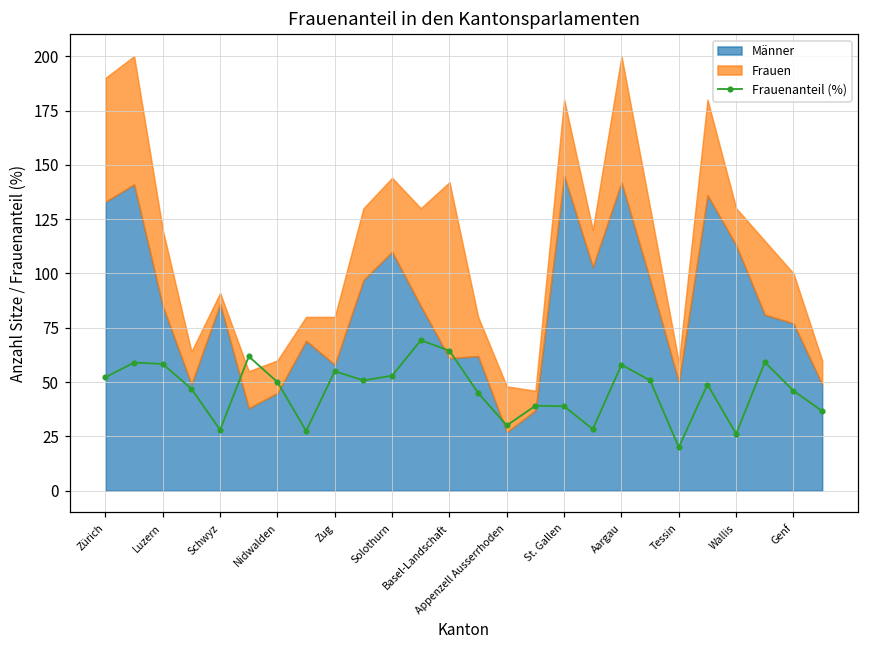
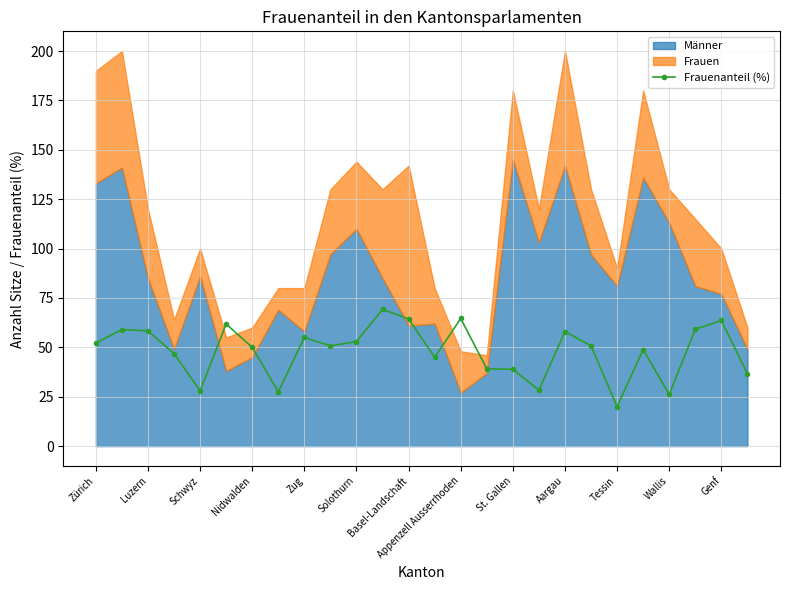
  {
    "Frauenanteil (%)": {
      "Zürich": 52,
      "Luzern": 58,
      "Schwyz": 28,
      "Nidwalden": 50,
      "Zug": 55,
      "Solothurn": 53,
      "Basel-Landschaft": 64,
-     "Appenzell Ausserrhoden": 30,
+     "Appenzell Ausserrhoden": 65,
      "St. Gallen": 39,
      "Aargau": 58,
      "Tessin": 20,
      "Wallis": 26,
-     "Genf": 46
+     "Genf": 64
    },
    "Männer": {
      "Zürich": 133,
      "Luzern": 85,
      "Schwyz": 86,
      "Nidwalden": 45,
      "Zug": 58,
      "Solothurn": 110,
      "Basel-Landschaft": 61,
      "Appenzell Ausserrhoden": 27,
      "St. Gallen": 145,
      "Aargau": 142,
-     "Tessin": 50,
+     "Tessin": 81,
      "Wallis": 113,
      "Genf": 77
    },
    "Frauen": {
      "Zürich": 57,
      "Luzern": 35,
-     "Schwyz": 5,
+     "Schwyz": 14,
      "Nidwalden": 15,
      "Zug": 22,
      "Solothurn": 34,
      "Basel-Landschaft": 81,
      "Appenzell Ausserrhoden": 21,
      "St. Gallen": 35,
      "Aargau": 58,
      "Tessin": 9,
      "Wallis": 17,
      "Genf": 23
    }
  }
